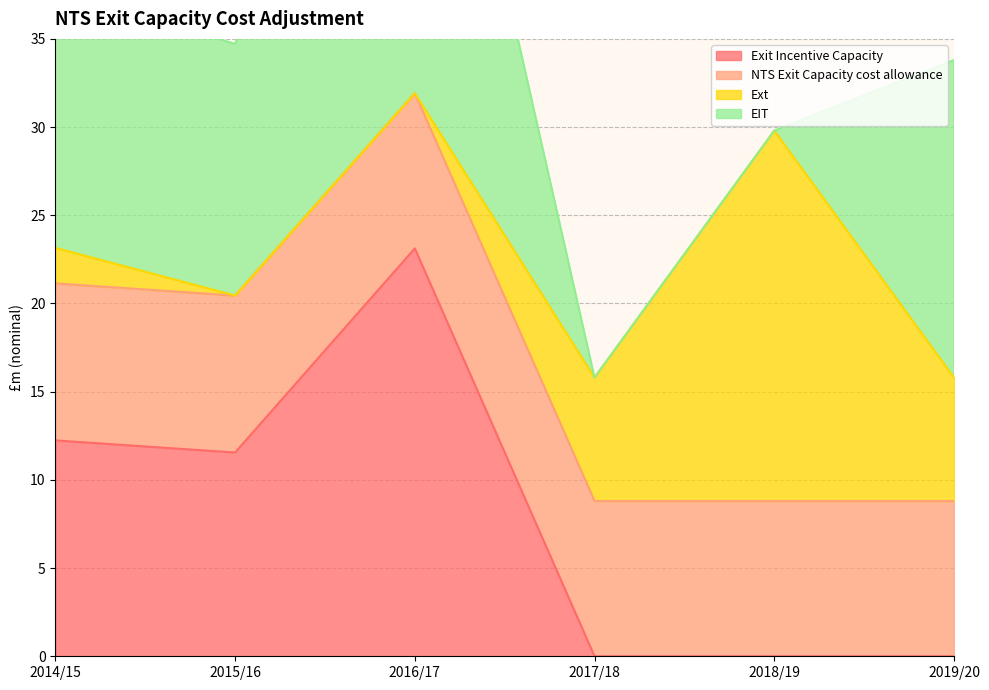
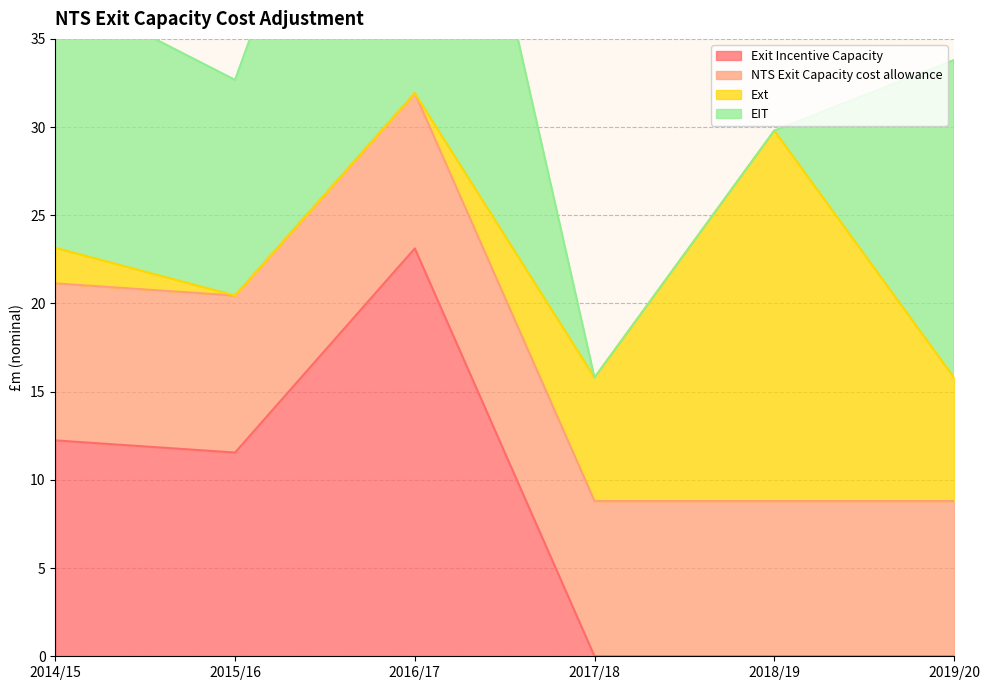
  {
    "Ext": {
      "2014/15": 2.0,
      "2019/20": 7.0
    },
    "EIT": {
-     "2015/16": 14.3,
+     "2015/16": 12.2,
      "2019/20": 18.0
    }
  }
